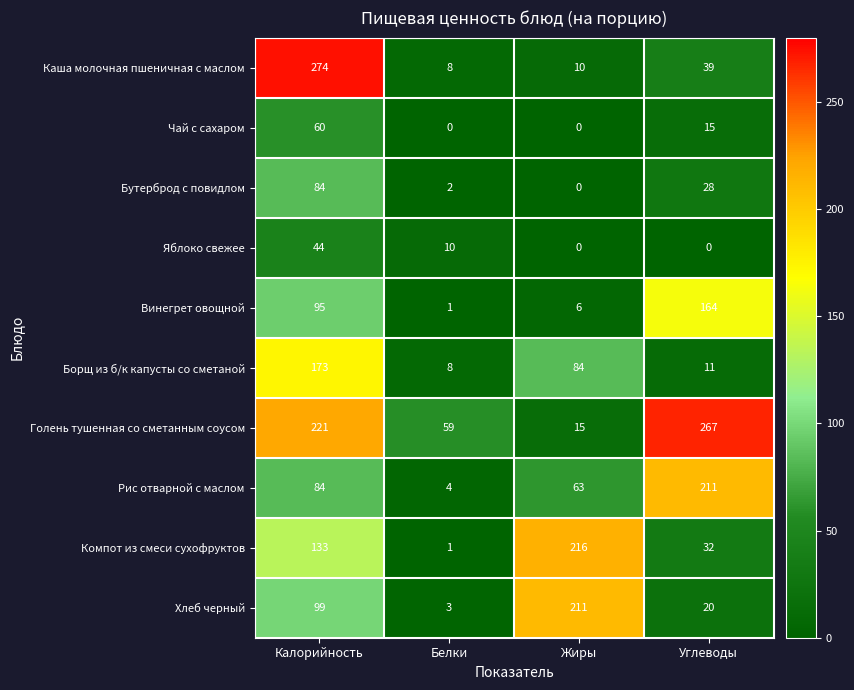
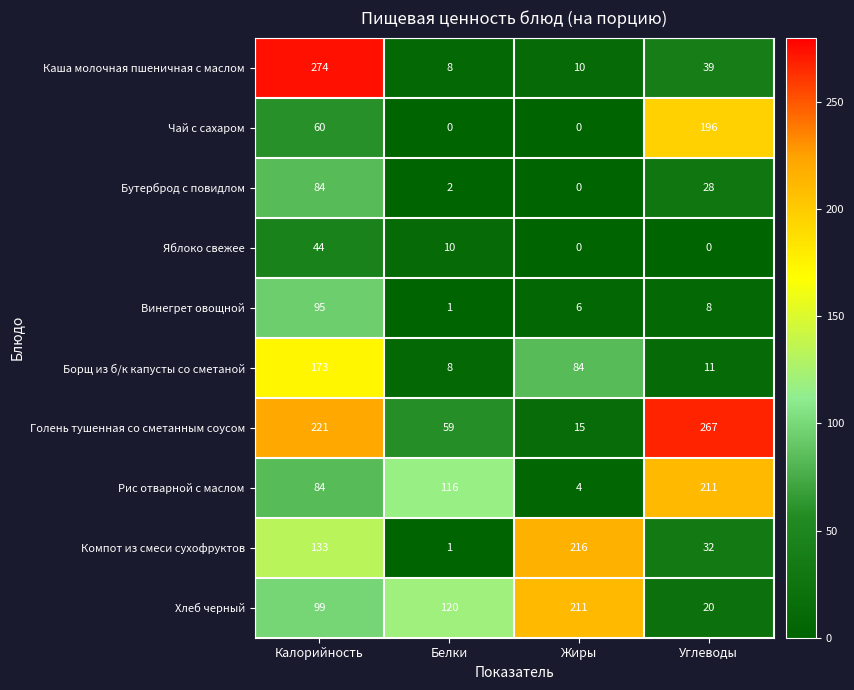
  {
    "Каша молочная пшеничная с маслом": {
      "Калорийность": 274,
      "Белки": 8,
      "Жиры": 10,
      "Углеводы": 39
    },
    "Чай с сахаром": {
      "Калорийность": 60,
      "Белки": 0,
      "Жиры": 0,
-     "Углеводы": 15
+     "Углеводы": 196
    },
    "Бутерброд с повидлом": {
      "Калорийность": 84,
      "Белки": 2,
      "Жиры": 0,
      "Углеводы": 28
    },
    "Яблоко свежее": {
      "Калорийность": 44,
      "Белки": 10,
      "Жиры": 0,
      "Углеводы": 0
    },
    "Винегрет овощной": {
      "Калорийность": 95,
      "Белки": 1,
      "Жиры": 6,
-     "Углеводы": 164
+     "Углеводы": 8
    },
    "Борщ из б/к капусты со сметаной": {
      "Калорийность": 173,
      "Белки": 8,
      "Жиры": 84,
      "Углеводы": 11
    },
    "Голень тушенная со сметанным соусом": {
      "Калорийность": 221,
      "Белки": 59,
      "Жиры": 15,
      "Углеводы": 267
    },
    "Рис отварной с маслом": {
      "Калорийность": 84,
-     "Белки": 4,
-     "Жиры": 63,
+     "Белки": 116,
+     "Жиры": 4,
      "Углеводы": 211
    },
    "Компот из смеси сухофруктов": {
      "Калорийность": 133,
      "Белки": 1,
      "Жиры": 216,
      "Углеводы": 32
    },
    "Хлеб черный": {
      "Калорийность": 99,
-     "Белки": 3,
+     "Белки": 120,
      "Жиры": 211,
      "Углеводы": 20
    }
  }
